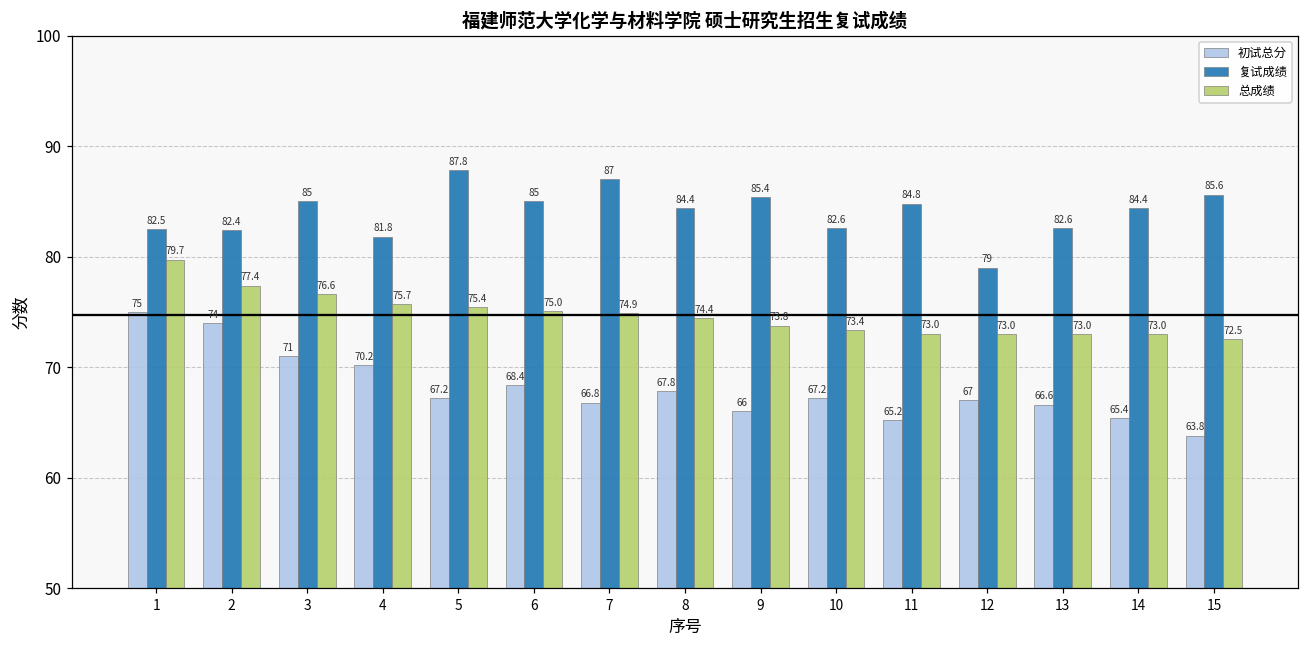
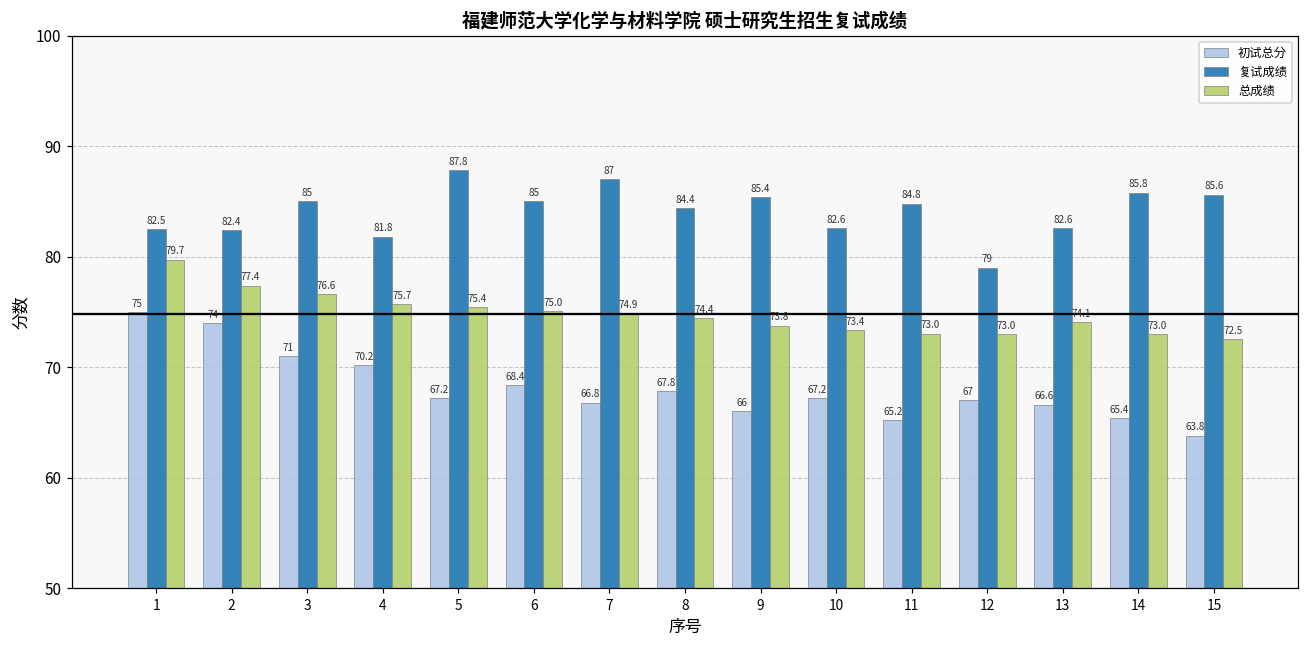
  {
    "初试总分": {
      "1": 75,
      "2": 74,
      "3": 71,
      "4": 70.2,
      "5": 67.2,
      "6": 68.4,
      "7": 66.8,
      "8": 67.8,
      "9": 66,
      "10": 67.2,
      "11": 65.2,
      "12": 67,
      "13": 66.6,
      "14": 65.4,
      "15": 63.8
    },
    "复试成绩": {
      "1": 82.5,
      "2": 82.4,
      "3": 85,
      "4": 81.8,
      "5": 87.8,
      "6": 85,
      "7": 87,
      "8": 84.4,
      "9": 85.4,
      "10": 82.6,
      "11": 84.8,
      "12": 79,
      "13": 82.6,
-     "14": 84.4,
+     "14": 85.8,
      "15": 85.6
    },
    "总成绩": {
      "1": 79.7,
      "2": 77.4,
      "3": 76.6,
      "4": 75.7,
      "5": 75.4,
      "6": 75.0,
      "7": 74.9,
      "8": 74.4,
      "9": 73.8,
      "10": 73.4,
      "11": 73.0,
      "12": 73.0,
-     "13": 73.0,
+     "13": 74.1,
      "14": 73.0,
      "15": 72.5
    }
  }
